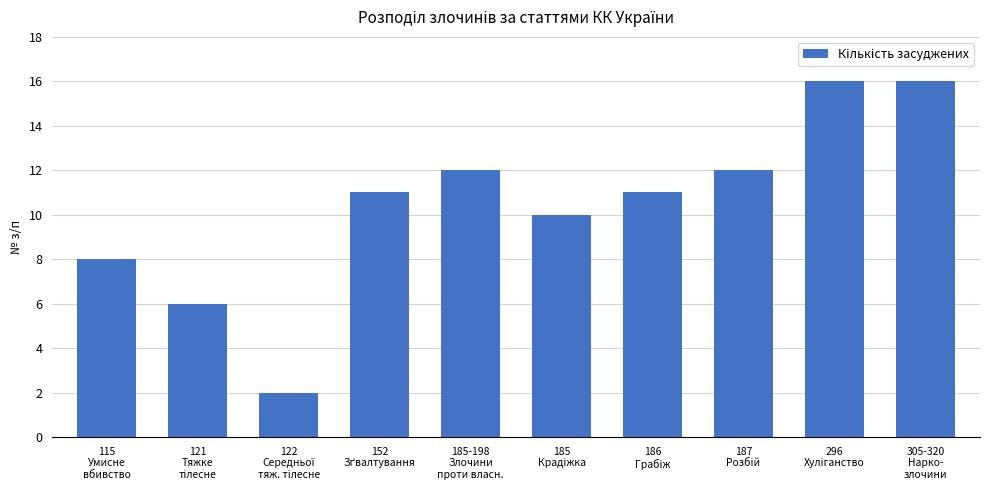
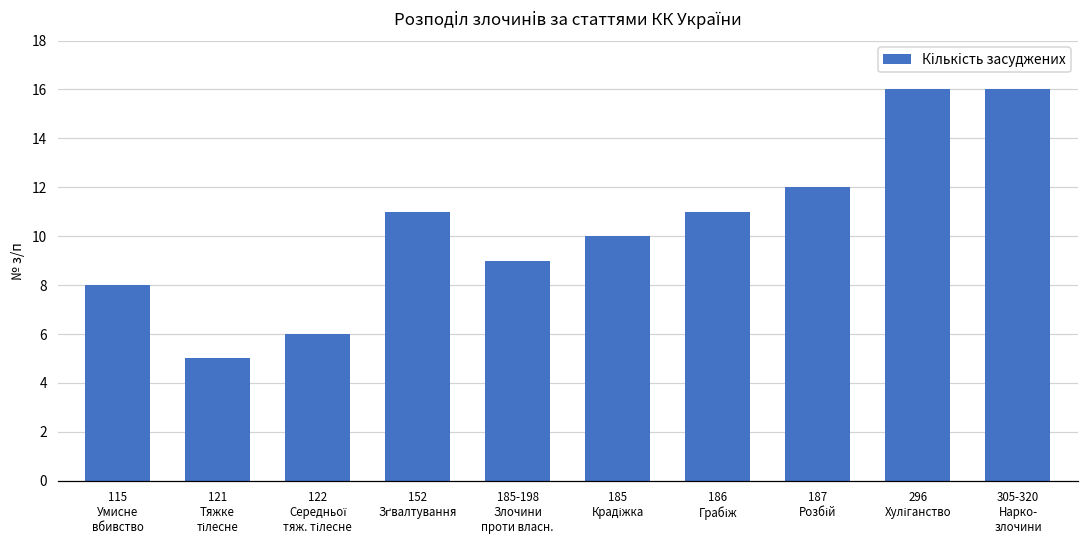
  {
    "115 Умисне вбивство": 8,
-   "121 Тяжке тілесне": 6,
-   "122 Середньої тяж. тілесне": 2,
+   "121 Тяжке тілесне": 5,
+   "122 Середньої тяж. тілесне": 6,
    "152 Зґвалтування": 11,
-   "185-198 Злочини проти власн.": 12,
+   "185-198 Злочини проти власн.": 9,
    "185 Крадіжка": 10,
    "186 Грабіж": 11,
    "187 Розбій": 12,
    "296 Хуліганство": 16,
    "305-320 Нарко- злочини": 16
  }
